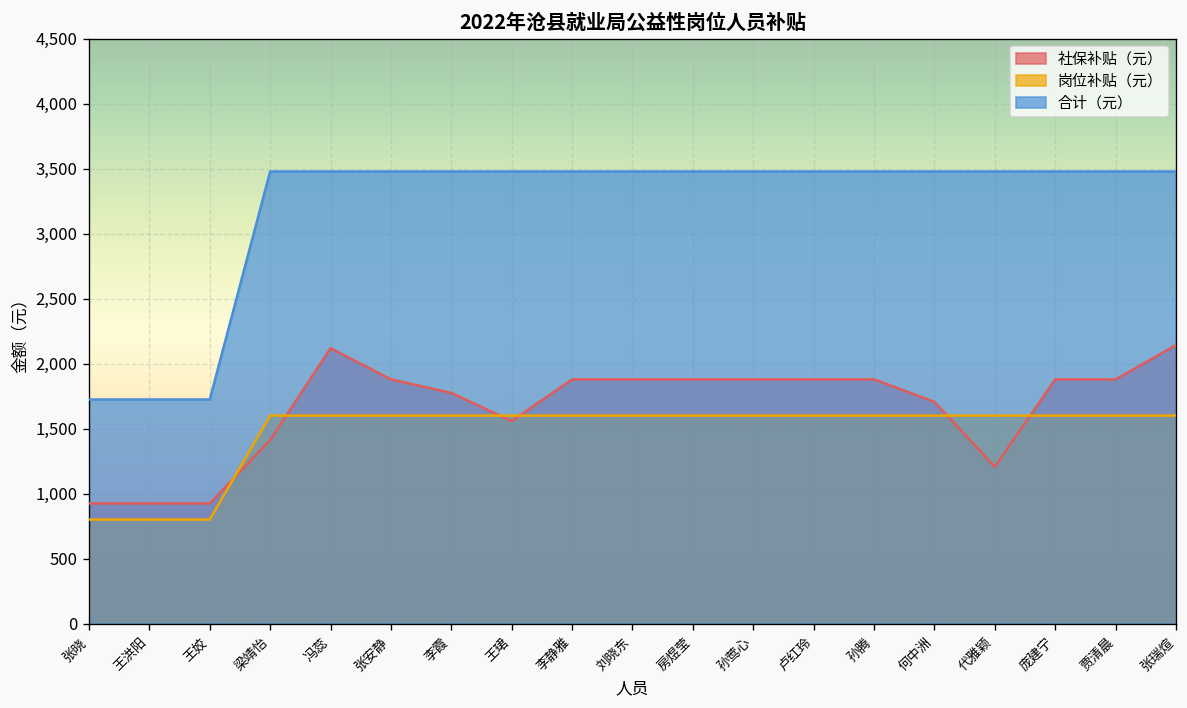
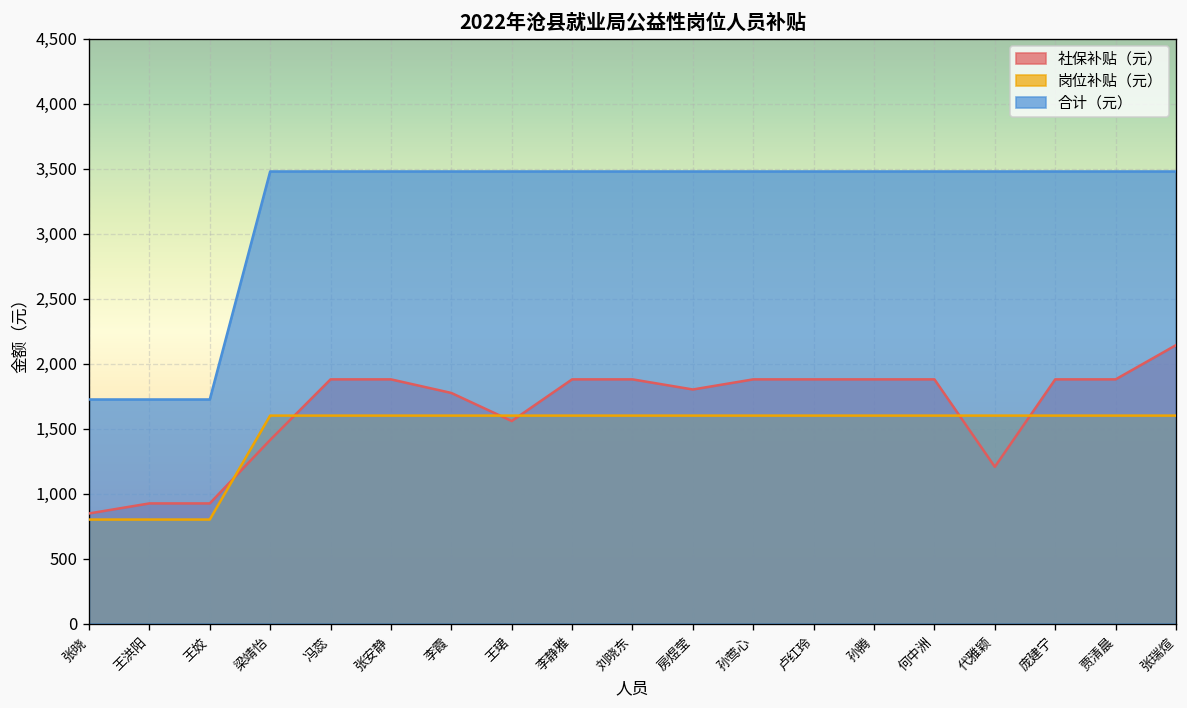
  {
    "社保补贴（元）": {
-     "张晓": "920",
+     "张晓": "850",
      "王洪阳": "920",
      "王姣": "920",
      "梁靖怡": "1,410",
-     "冯蕊": "2,120",
+     "冯蕊": "1,880",
      "张安静": "1,880",
      "李霞": "1,770",
      "王珺": "1,560",
      "李静雅": "1,880",
      "刘晓东": "1,880",
-     "房煜莹": "1,880",
+     "房煜莹": "1,800",
      "孙莺心": "1,880",
      "卢红玲": "1,880",
      "孙腾": "1,880",
-     "何中洲": "1,710",
+     "何中洲": "1,880",
      "代雅颖": "1,210",
      "庞建宁": "1,880",
      "贾清晨": "1,880",
      "张瑞煊": "2,140"
    },
    "岗位补贴（元）": {
      "张晓": "800",
      "王洪阳": "800",
      "王姣": "800",
      "梁靖怡": "1,600",
      "冯蕊": "1,600",
      "张安静": "1,600",
      "李霞": "1,600",
      "王珺": "1,600",
      "李静雅": "1,600",
      "刘晓东": "1,600",
      "房煜莹": "1,600",
      "孙莺心": "1,600",
      "卢红玲": "1,600",
      "孙腾": "1,600",
      "何中洲": "1,600",
      "代雅颖": "1,600",
      "庞建宁": "1,600",
      "贾清晨": "1,600",
      "张瑞煊": "1,600"
    },
    "合计（元）": {
      "张晓": "1,720",
      "王洪阳": "1,720",
      "王姣": "1,720",
      "梁靖怡": "3,480",
      "冯蕊": "3,480",
      "张安静": "3,480",
      "李霞": "3,480",
      "王珺": "3,480",
      "李静雅": "3,480",
      "刘晓东": "3,480",
      "房煜莹": "3,480",
      "孙莺心": "3,480",
      "卢红玲": "3,480",
      "孙腾": "3,480",
      "何中洲": "3,480",
      "代雅颖": "3,480",
      "庞建宁": "3,480",
      "贾清晨": "3,480",
      "张瑞煊": "3,480"
    }
  }
